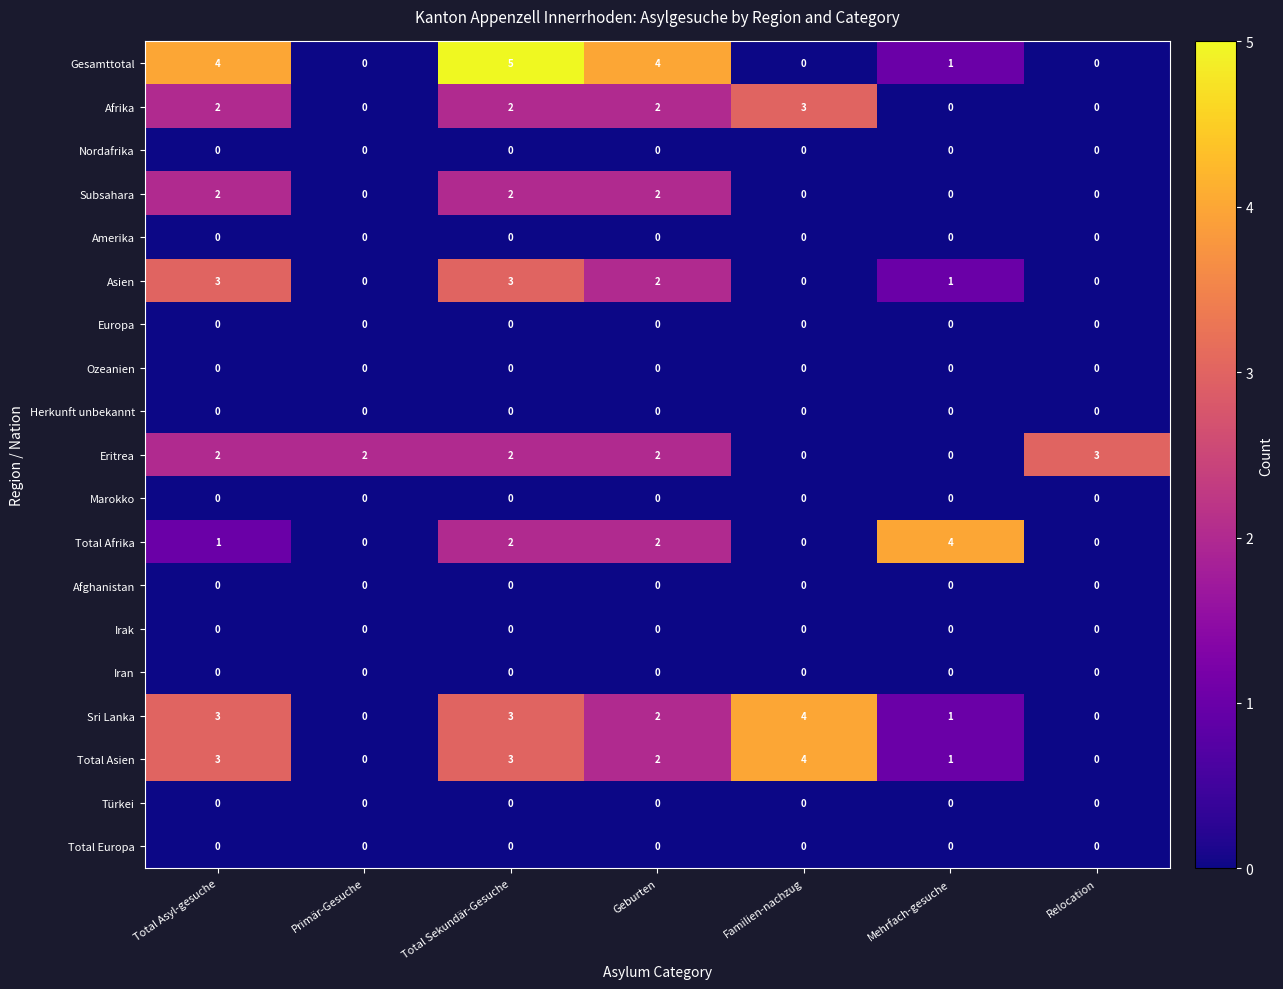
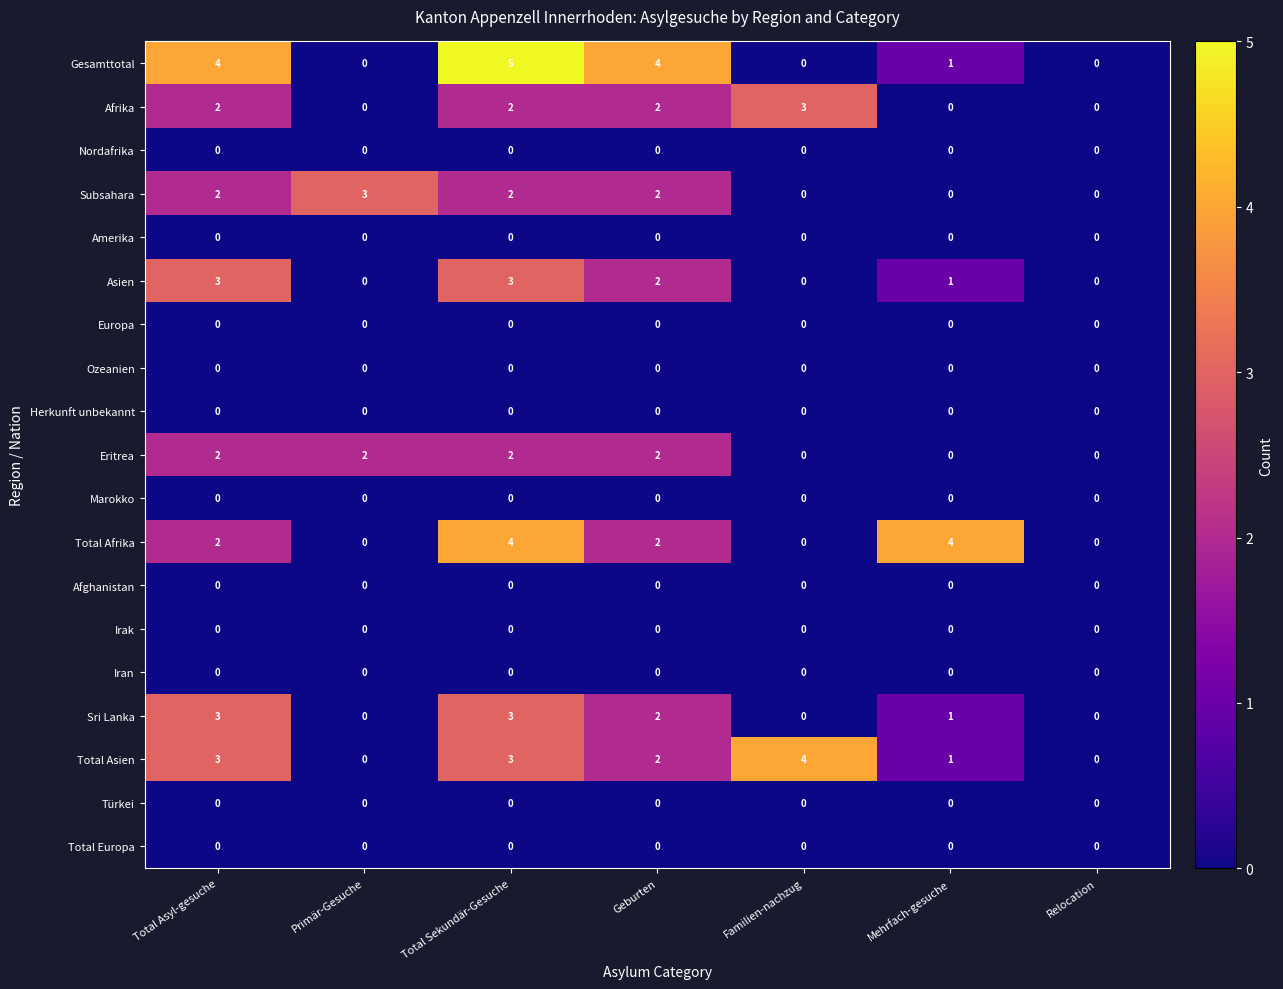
  {
    "Gesamttotal": {
      "Total Asyl-gesuche": 4,
      "Primär-Gesuche": 0,
      "Total Sekundär-Gesuche": 5,
      "Geburten": 4,
      "Familien-nachzug": 0,
      "Mehrfach-gesuche": 1,
      "Relocation": 0
    },
    "Afrika": {
      "Total Asyl-gesuche": 2,
      "Primär-Gesuche": 0,
      "Total Sekundär-Gesuche": 2,
      "Geburten": 2,
      "Familien-nachzug": 3,
      "Mehrfach-gesuche": 0,
      "Relocation": 0
    },
    "Nordafrika": {
      "Total Asyl-gesuche": 0,
      "Primär-Gesuche": 0,
      "Total Sekundär-Gesuche": 0,
      "Geburten": 0,
      "Familien-nachzug": 0,
      "Mehrfach-gesuche": 0,
      "Relocation": 0
    },
    "Subsahara": {
      "Total Asyl-gesuche": 2,
-     "Primär-Gesuche": 0,
+     "Primär-Gesuche": 3,
      "Total Sekundär-Gesuche": 2,
      "Geburten": 2,
      "Familien-nachzug": 0,
      "Mehrfach-gesuche": 0,
      "Relocation": 0
    },
    "Amerika": {
      "Total Asyl-gesuche": 0,
      "Primär-Gesuche": 0,
      "Total Sekundär-Gesuche": 0,
      "Geburten": 0,
      "Familien-nachzug": 0,
      "Mehrfach-gesuche": 0,
      "Relocation": 0
    },
    "Asien": {
      "Total Asyl-gesuche": 3,
      "Primär-Gesuche": 0,
      "Total Sekundär-Gesuche": 3,
      "Geburten": 2,
      "Familien-nachzug": 0,
      "Mehrfach-gesuche": 1,
      "Relocation": 0
    },
    "Europa": {
      "Total Asyl-gesuche": 0,
      "Primär-Gesuche": 0,
      "Total Sekundär-Gesuche": 0,
      "Geburten": 0,
      "Familien-nachzug": 0,
      "Mehrfach-gesuche": 0,
      "Relocation": 0
    },
    "Ozeanien": {
      "Total Asyl-gesuche": 0,
      "Primär-Gesuche": 0,
      "Total Sekundär-Gesuche": 0,
      "Geburten": 0,
      "Familien-nachzug": 0,
      "Mehrfach-gesuche": 0,
      "Relocation": 0
    },
    "Herkunft unbekannt": {
      "Total Asyl-gesuche": 0,
      "Primär-Gesuche": 0,
      "Total Sekundär-Gesuche": 0,
      "Geburten": 0,
      "Familien-nachzug": 0,
      "Mehrfach-gesuche": 0,
      "Relocation": 0
    },
    "Eritrea": {
      "Total Asyl-gesuche": 2,
      "Primär-Gesuche": 2,
      "Total Sekundär-Gesuche": 2,
      "Geburten": 2,
      "Familien-nachzug": 0,
      "Mehrfach-gesuche": 0,
-     "Relocation": 3
+     "Relocation": 0
    },
    "Marokko": {
      "Total Asyl-gesuche": 0,
      "Primär-Gesuche": 0,
      "Total Sekundär-Gesuche": 0,
      "Geburten": 0,
      "Familien-nachzug": 0,
      "Mehrfach-gesuche": 0,
      "Relocation": 0
    },
    "Total Afrika": {
-     "Total Asyl-gesuche": 1,
+     "Total Asyl-gesuche": 2,
      "Primär-Gesuche": 0,
-     "Total Sekundär-Gesuche": 2,
+     "Total Sekundär-Gesuche": 4,
      "Geburten": 2,
      "Familien-nachzug": 0,
      "Mehrfach-gesuche": 4,
      "Relocation": 0
    },
    "Afghanistan": {
      "Total Asyl-gesuche": 0,
      "Primär-Gesuche": 0,
      "Total Sekundär-Gesuche": 0,
      "Geburten": 0,
      "Familien-nachzug": 0,
      "Mehrfach-gesuche": 0,
      "Relocation": 0
    },
    "Irak": {
      "Total Asyl-gesuche": 0,
      "Primär-Gesuche": 0,
      "Total Sekundär-Gesuche": 0,
      "Geburten": 0,
      "Familien-nachzug": 0,
      "Mehrfach-gesuche": 0,
      "Relocation": 0
    },
    "Iran": {
      "Total Asyl-gesuche": 0,
      "Primär-Gesuche": 0,
      "Total Sekundär-Gesuche": 0,
      "Geburten": 0,
      "Familien-nachzug": 0,
      "Mehrfach-gesuche": 0,
      "Relocation": 0
    },
    "Sri Lanka": {
      "Total Asyl-gesuche": 3,
      "Primär-Gesuche": 0,
      "Total Sekundär-Gesuche": 3,
      "Geburten": 2,
-     "Familien-nachzug": 4,
+     "Familien-nachzug": 0,
      "Mehrfach-gesuche": 1,
      "Relocation": 0
    },
    "Total Asien": {
      "Total Asyl-gesuche": 3,
      "Primär-Gesuche": 0,
      "Total Sekundär-Gesuche": 3,
      "Geburten": 2,
      "Familien-nachzug": 4,
      "Mehrfach-gesuche": 1,
      "Relocation": 0
    },
    "Türkei": {
      "Total Asyl-gesuche": 0,
      "Primär-Gesuche": 0,
      "Total Sekundär-Gesuche": 0,
      "Geburten": 0,
      "Familien-nachzug": 0,
      "Mehrfach-gesuche": 0,
      "Relocation": 0
    },
    "Total Europa": {
      "Total Asyl-gesuche": 0,
      "Primär-Gesuche": 0,
      "Total Sekundär-Gesuche": 0,
      "Geburten": 0,
      "Familien-nachzug": 0,
      "Mehrfach-gesuche": 0,
      "Relocation": 0
    }
  }
